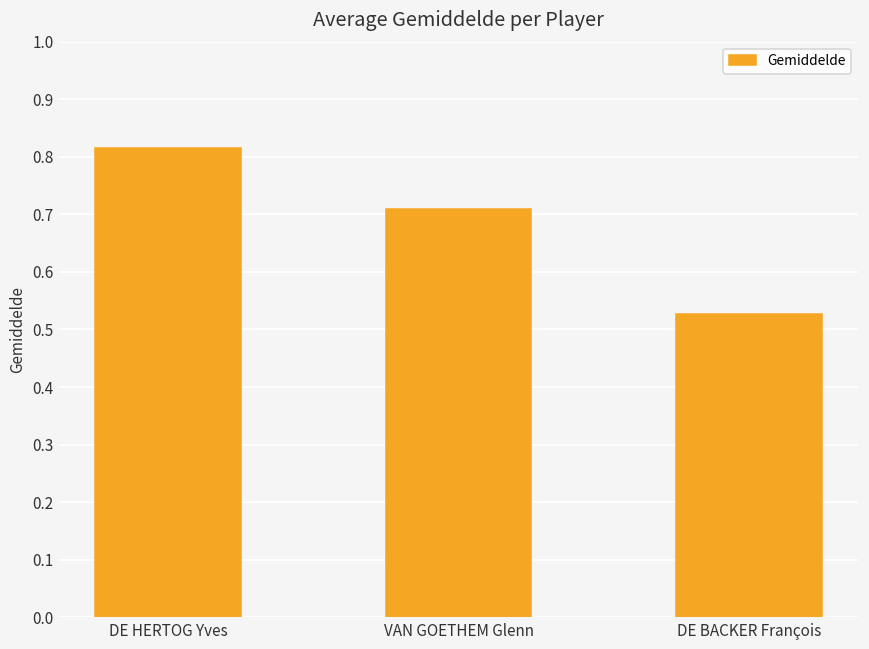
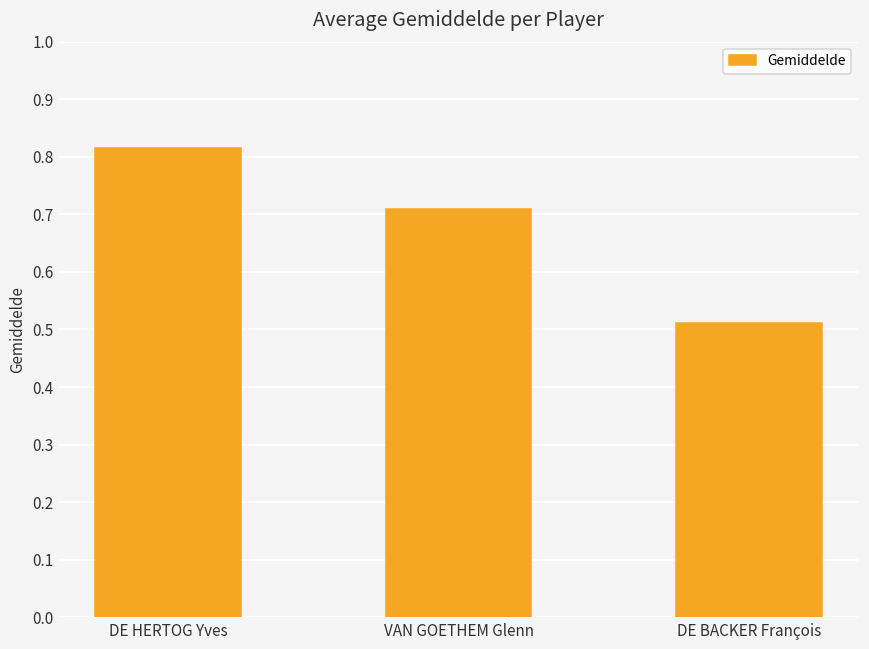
  {
    "DE HERTOG Yves": 0.82,
    "VAN GOETHEM Glenn": 0.71,
-   "DE BACKER François": 0.53
+   "DE BACKER François": 0.51
  }
